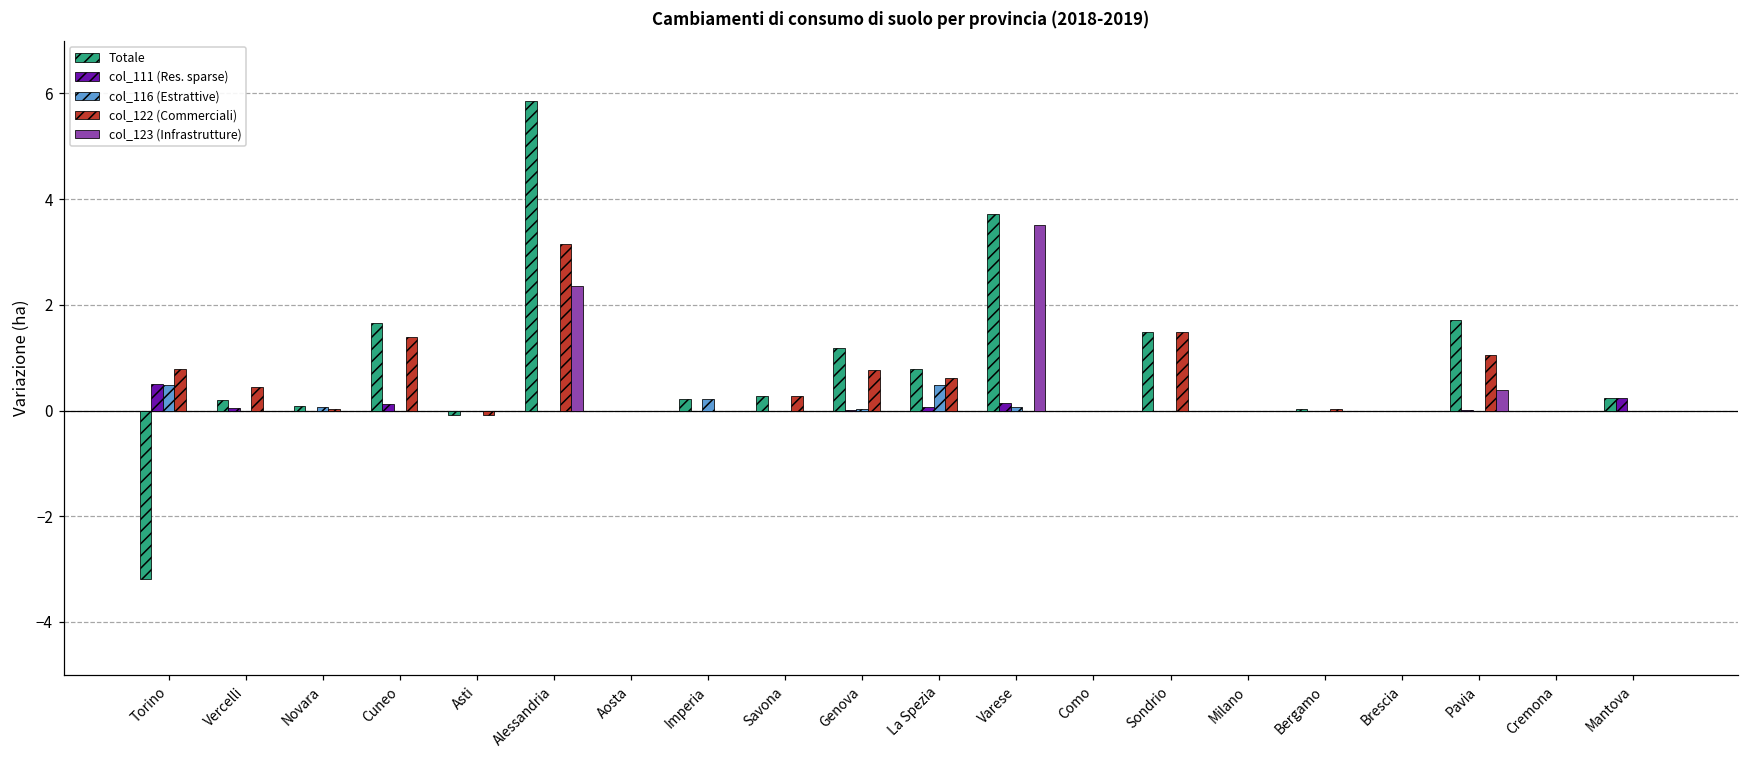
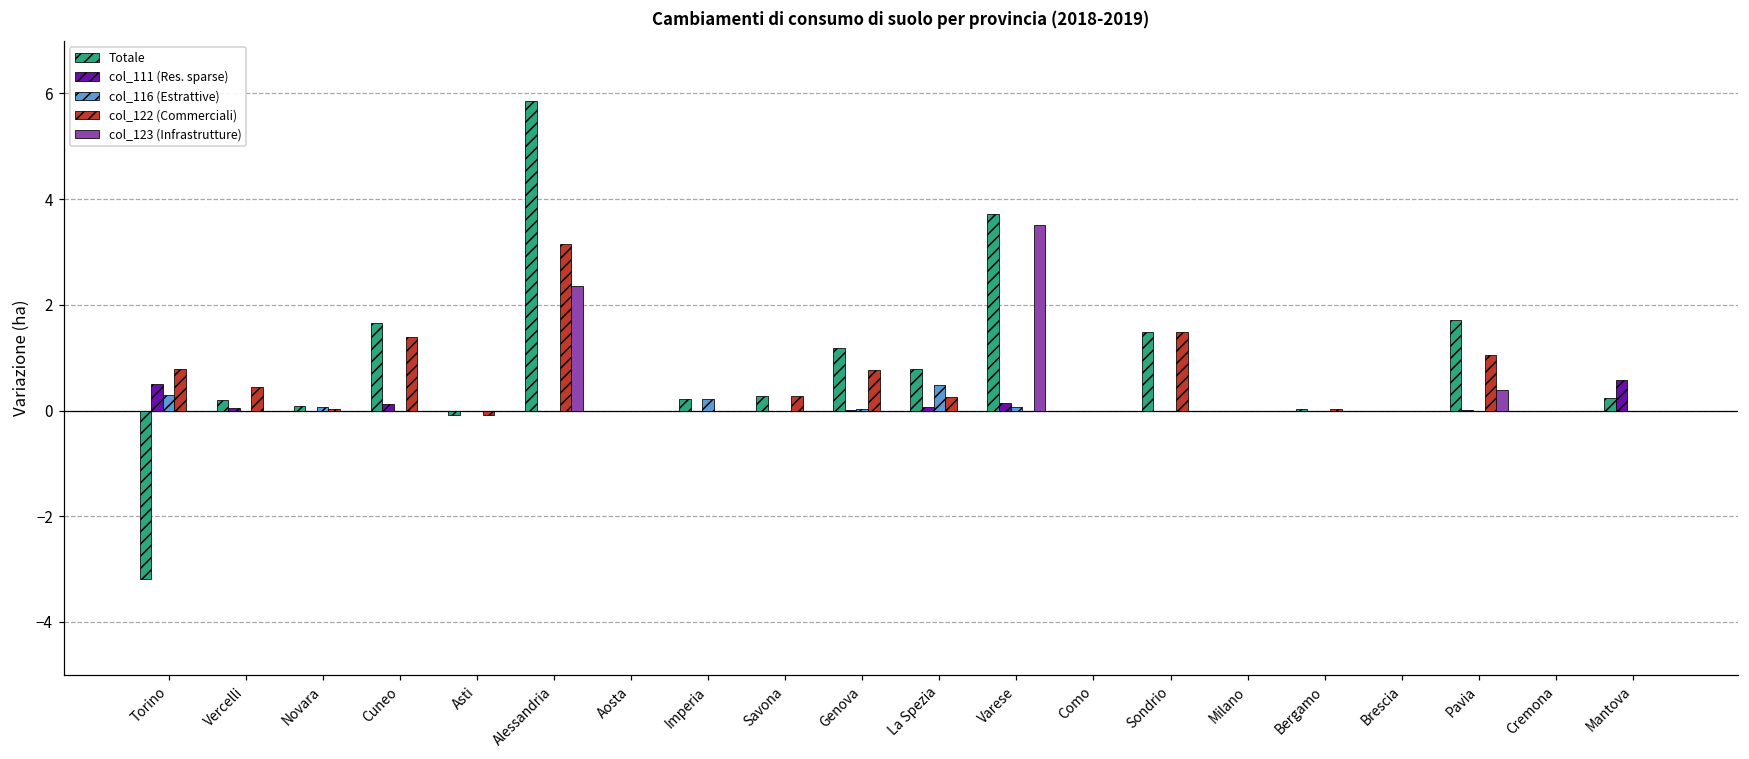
  {
    "Totale": {
      "Torino": -3.2,
      "Vercelli": 0.2,
      "Novara": 0.1,
      "Cuneo": 1.7,
      "Asti": -0.1,
      "Alessandria": 5.9,
      "Aosta": 0.0,
      "Imperia": 0.2,
      "Savona": 0.3,
      "Genova": 1.2,
      "La Spezia": 0.8,
      "Varese": 3.7,
      "Como": 0.0,
      "Sondrio": 1.5,
      "Milano": 0.0,
      "Brescia": 0.0,
      "Pavia": 1.7,
      "Cremona": 0.0,
      "Mantova": 0.2
    },
    "col_111 (Res. sparse)": {
      "Torino": 0.5,
      "Novara": 0.0,
      "Cuneo": 0.1,
      "Asti": 0.0,
      "Alessandria": 0.0,
      "Aosta": 0.0,
      "Imperia": 0.0,
      "Savona": 0.0,
      "La Spezia": 0.1,
      "Varese": 0.1,
      "Como": 0.0,
      "Sondrio": 0.0,
      "Milano": 0.0,
      "Bergamo": 0.0,
      "Brescia": 0.0,
      "Cremona": 0.0,
-     "Mantova": 0.2
+     "Mantova": 0.6
    },
    "col_116 (Estrattive)": {
-     "Torino": 0.5,
+     "Torino": 0.3,
      "Vercelli": 0.0,
      "Novara": 0.1,
      "Cuneo": 0.0,
      "Asti": 0.0,
      "Alessandria": 0.0,
      "Aosta": 0.0,
      "Imperia": 0.2,
      "Savona": 0.0,
      "La Spezia": 0.5,
      "Varese": 0.1,
      "Como": 0.0,
      "Sondrio": 0.0,
      "Milano": 0.0,
      "Bergamo": 0.0,
      "Brescia": 0.0,
      "Pavia": 0.0,
      "Cremona": 0.0,
      "Mantova": 0.0
    },
    "col_122 (Commerciali)": {
      "Torino": 0.8,
      "Vercelli": 0.5,
      "Cuneo": 1.4,
      "Asti": -0.1,
      "Alessandria": 3.2,
      "Aosta": 0.0,
      "Imperia": 0.0,
      "Savona": 0.3,
      "Genova": 0.8,
-     "La Spezia": 0.6,
+     "La Spezia": 0.3,
      "Varese": 0.0,
      "Como": 0.0,
      "Sondrio": 1.5,
      "Milano": 0.0,
      "Brescia": 0.0,
      "Pavia": 1.1,
      "Cremona": 0.0,
      "Mantova": 0.0
    },
    "col_123 (Infrastrutture)": {
      "Torino": 0.0,
      "Vercelli": 0.0,
      "Novara": 0.0,
      "Cuneo": 0.0,
      "Asti": 0.0,
      "Alessandria": 2.4,
      "Aosta": 0.0,
      "Imperia": 0.0,
      "Savona": 0.0,
      "Genova": 0.0,
      "La Spezia": 0.0,
      "Varese": 3.5,
      "Como": 0.0,
      "Sondrio": 0.0,
      "Milano": 0.0,
      "Bergamo": 0.0,
      "Brescia": 0.0,
      "Pavia": 0.4,
      "Cremona": 0.0,
      "Mantova": 0.0
    }
  }
